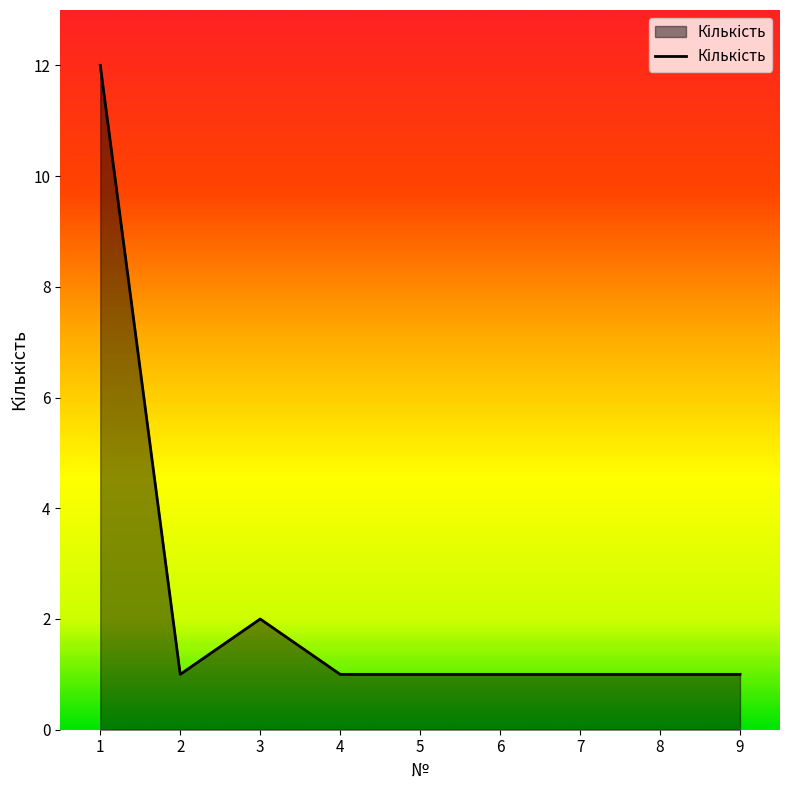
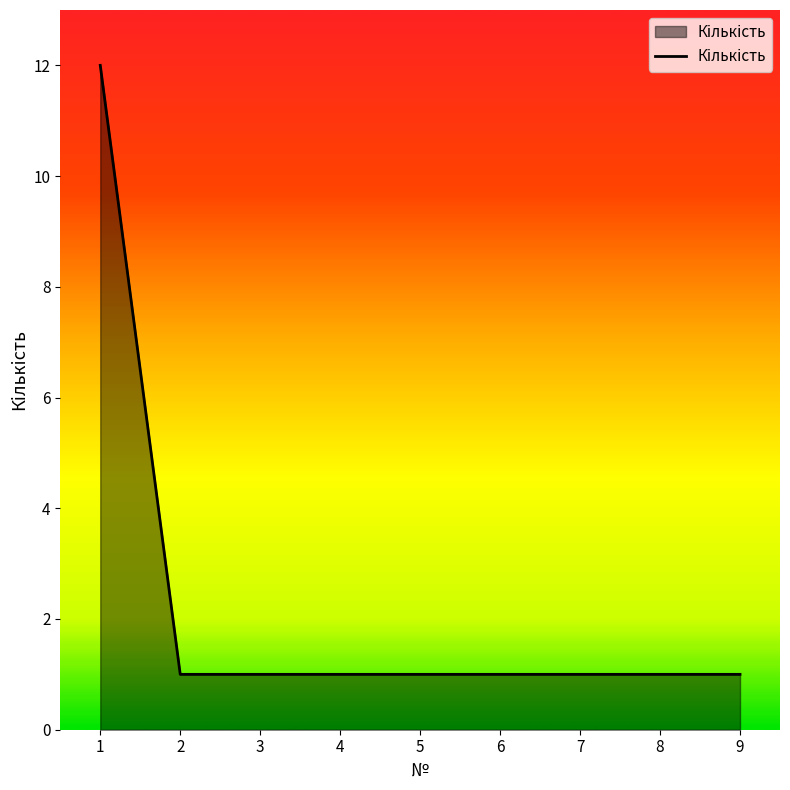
  {
    "1": 12,
    "2": 1,
-   "3": 2,
+   "3": 1,
    "4": 1,
    "5": 1,
    "6": 1,
    "7": 1,
    "8": 1,
    "9": 1
  }
